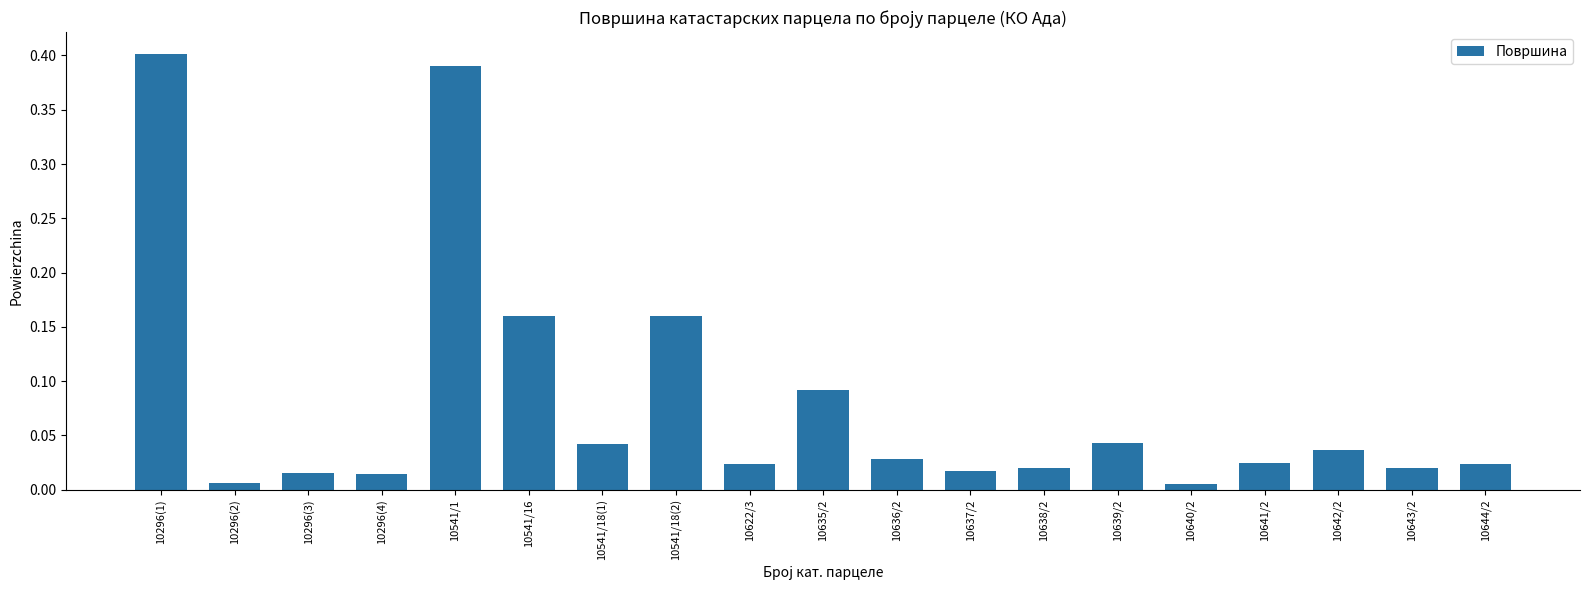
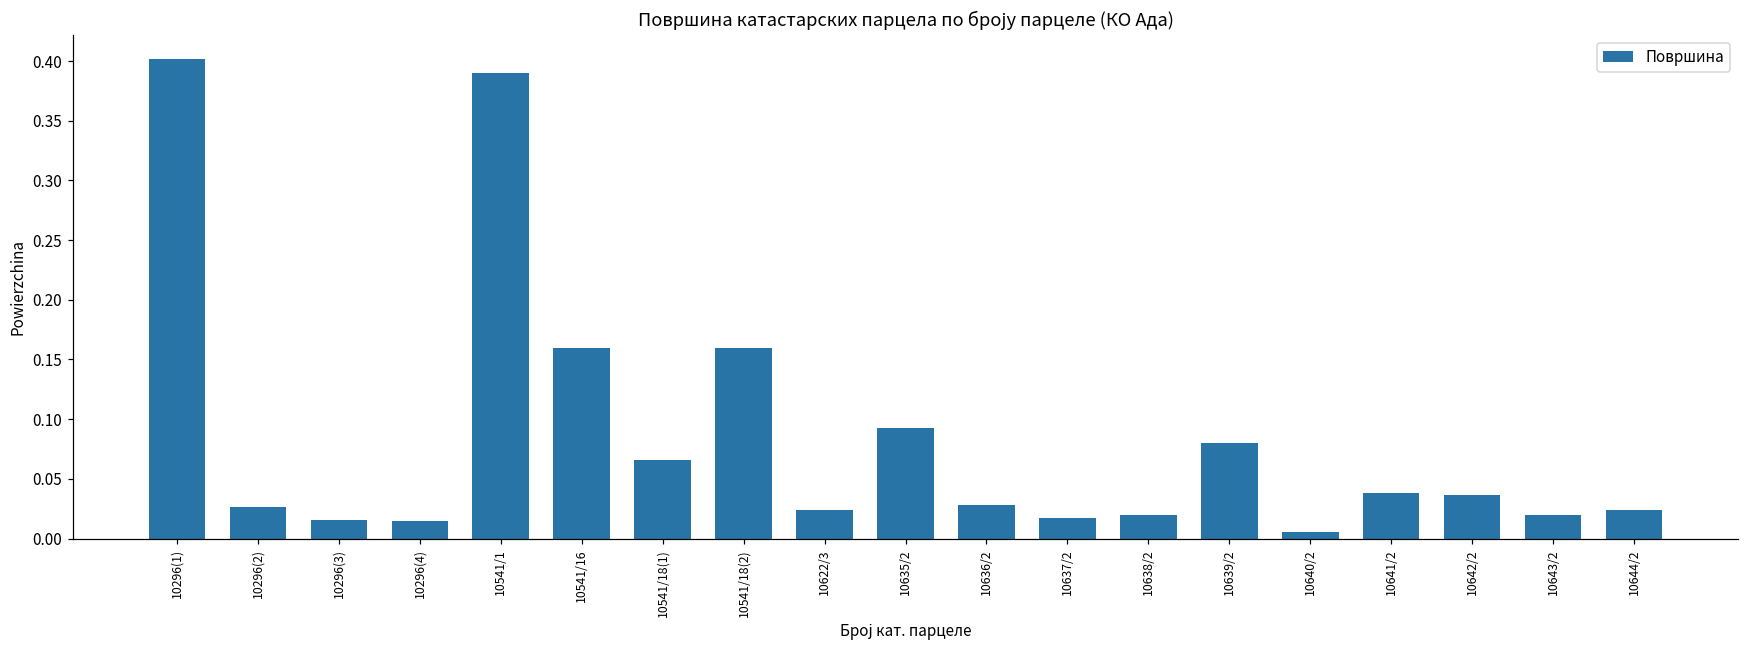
  {
    "10296(1)": 0.402,
-   "10296(2)": 0.006,
+   "10296(2)": 0.026,
    "10296(3)": 0.016,
    "10296(4)": 0.015,
    "10541/1": 0.390,
    "10541/16": 0.160,
-   "10541/18(1)": 0.042,
+   "10541/18(1)": 0.066,
    "10541/18(2)": 0.160,
    "10622/3": 0.024,
    "10635/2": 0.092,
    "10636/2": 0.028,
    "10637/2": 0.017,
    "10638/2": 0.020,
-   "10639/2": 0.043,
+   "10639/2": 0.080,
    "10640/2": 0.005,
-   "10641/2": 0.024,
+   "10641/2": 0.038,
    "10642/2": 0.036,
    "10643/2": 0.020,
    "10644/2": 0.024
  }
